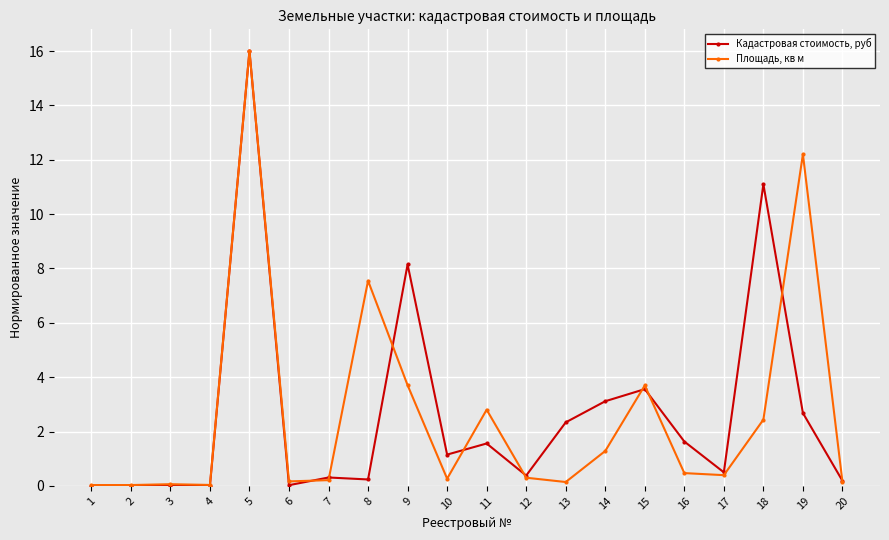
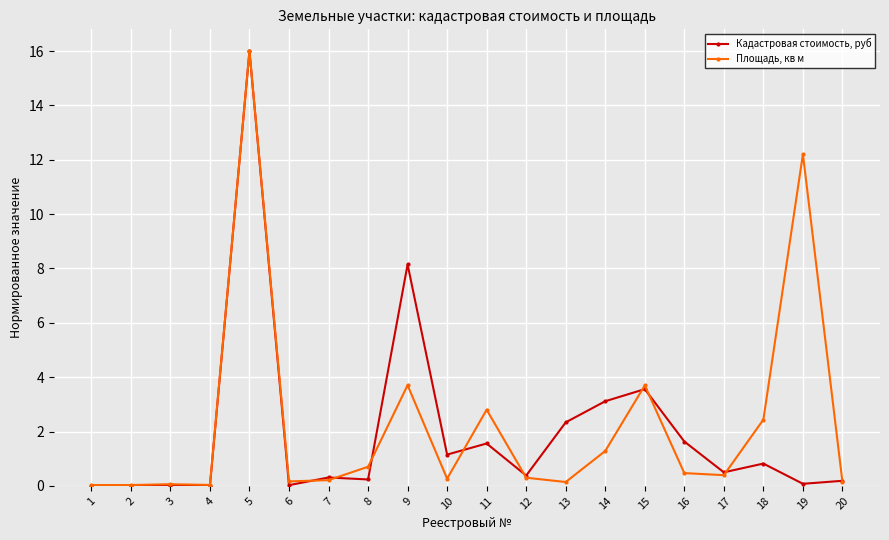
  {
    "Кадастровая стоимость, руб": {
      "6": 0.0,
      "7": 0.3,
      "8": 0.2,
      "9": 8.1,
      "10": 1.2,
      "11": 1.6,
      "13": 2.3,
      "14": 3.1,
      "15": 3.6,
      "16": 1.6,
      "17": 0.5,
-     "18": 11.1,
-     "19": 2.7
+     "18": 0.8,
+     "19": 0.1
    },
    "Площадь, кв м": {
      "6": 0.2,
      "7": 0.2,
-     "8": 7.5,
+     "8": 0.7,
      "9": 3.7,
      "10": 0.3,
      "11": 2.8,
      "13": 0.1,
      "14": 1.3,
      "15": 3.7,
      "16": 0.5,
      "17": 0.4,
      "18": 2.4,
      "19": 12.2
    }
  }
